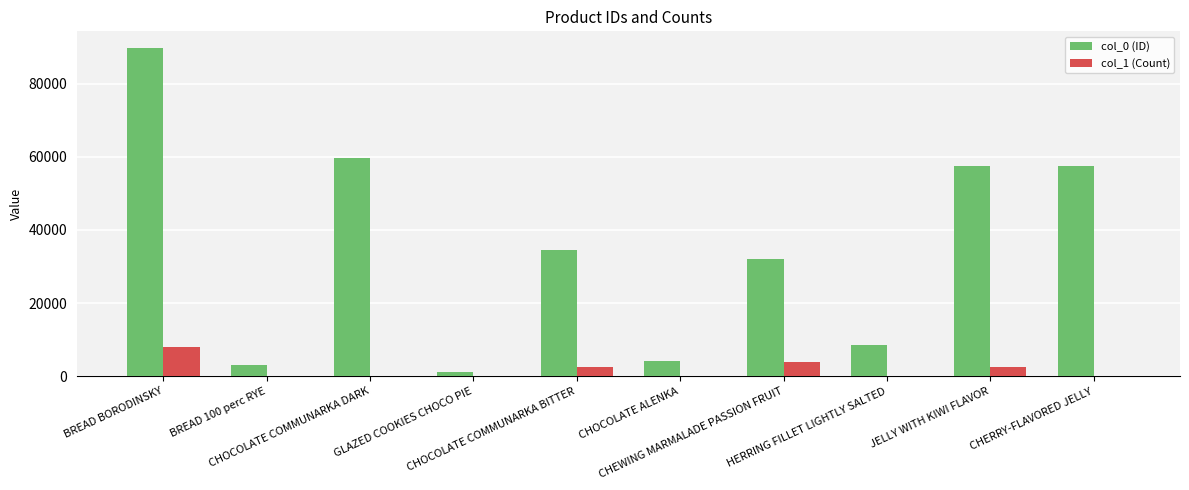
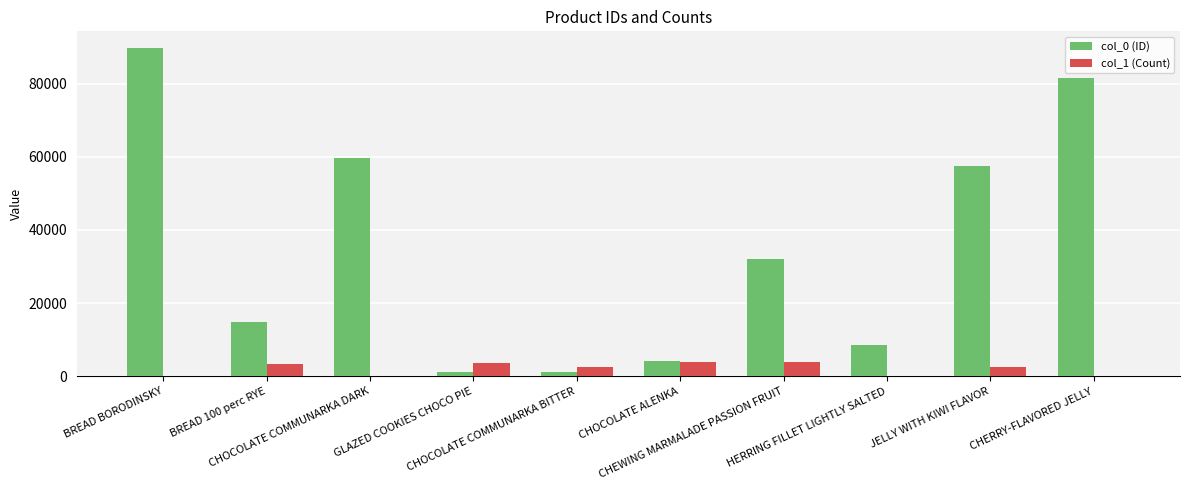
  {
    "col_0 (ID)": {
      "BREAD BORODINSKY": 90000,
-     "BREAD 100 perc RYE": 3000,
+     "BREAD 100 perc RYE": 15000,
      "CHOCOLATE COMMUNARKA DARK": 60000,
      "GLAZED COOKIES CHOCO PIE": 1000,
-     "CHOCOLATE COMMUNARKA BITTER": 35000,
+     "CHOCOLATE COMMUNARKA BITTER": 1000,
      "CHOCOLATE ALENKA": 4000,
      "CHEWING MARMALADE PASSION FRUIT": 32000,
      "HERRING FILLET LIGHTLY SALTED": 9000,
      "JELLY WITH KIWI FLAVOR": 58000,
-     "CHERRY-FLAVORED JELLY": 58000
+     "CHERRY-FLAVORED JELLY": 82000
    },
    "col_1 (Count)": {
-     "BREAD BORODINSKY": 8000,
-     "BREAD 100 perc RYE": 0,
-     "GLAZED COOKIES CHOCO PIE": 0,
+     "BREAD BORODINSKY": 0,
+     "BREAD 100 perc RYE": 3000,
+     "GLAZED COOKIES CHOCO PIE": 4000,
      "CHOCOLATE COMMUNARKA BITTER": 2000,
-     "CHOCOLATE ALENKA": 0,
+     "CHOCOLATE ALENKA": 4000,
      "CHEWING MARMALADE PASSION FRUIT": 4000,
      "JELLY WITH KIWI FLAVOR": 2000
    }
  }
